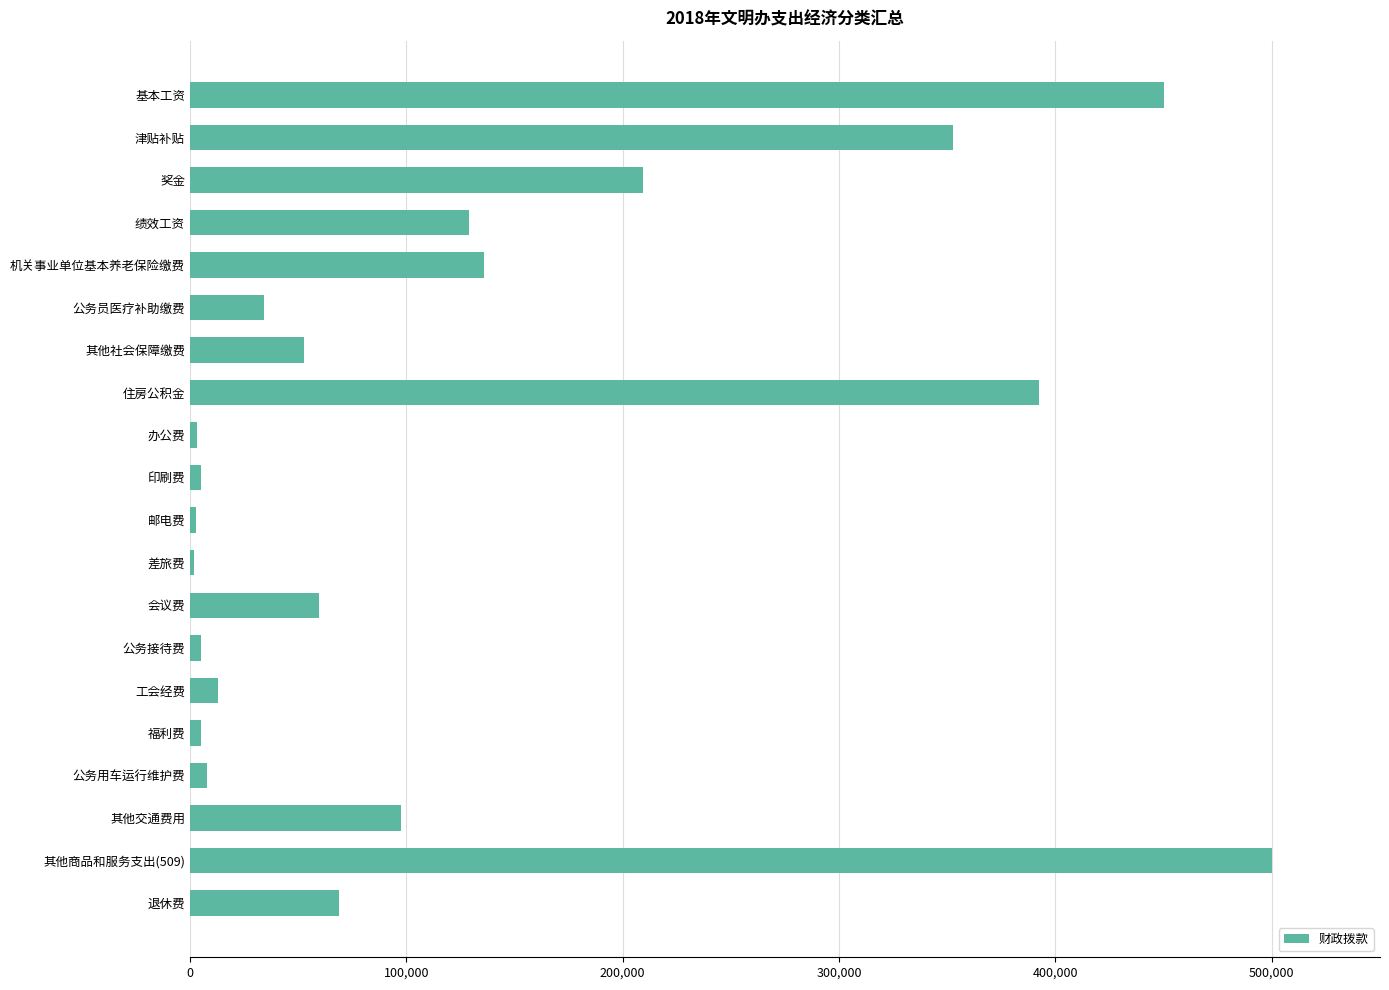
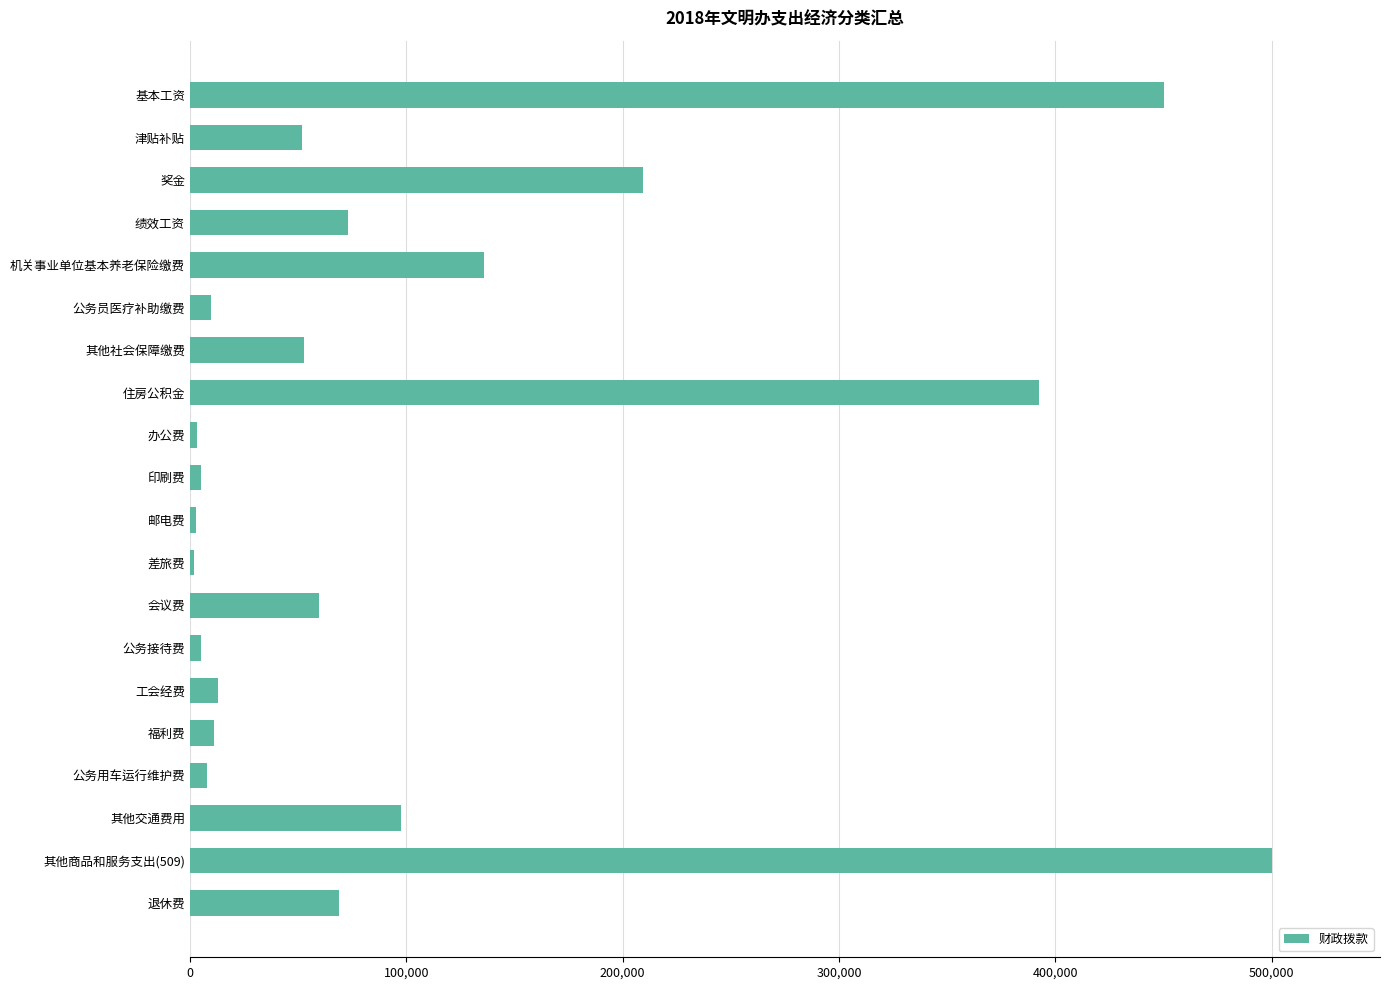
  {
    "基本工资": "450,000",
-   "津贴补贴": "353,000",
+   "津贴补贴": "52,000",
    "奖金": "209,000",
-   "绩效工资": "129,000",
+   "绩效工资": "73,000",
    "机关事业单位基本养老保险缴费": "136,000",
-   "公务员医疗补助缴费": "34,000",
+   "公务员医疗补助缴费": "10,000",
    "其他社会保障缴费": "53,000",
    "住房公积金": "392,000",
    "办公费": "3,000",
    "印刷费": "5,000",
    "邮电费": "3,000",
    "差旅费": "2,000",
    "会议费": "60,000",
    "公务接待费": "5,000",
    "工会经费": "13,000",
-   "福利费": "5,000",
+   "福利费": "11,000",
    "公务用车运行维护费": "8,000",
    "其他交通费用": "98,000",
    "其他商品和服务支出(509)": "500,000",
    "退休费": "69,000"
  }
